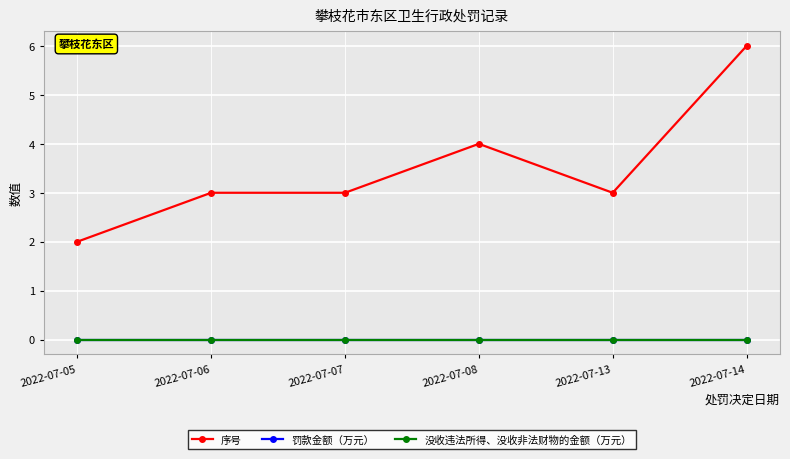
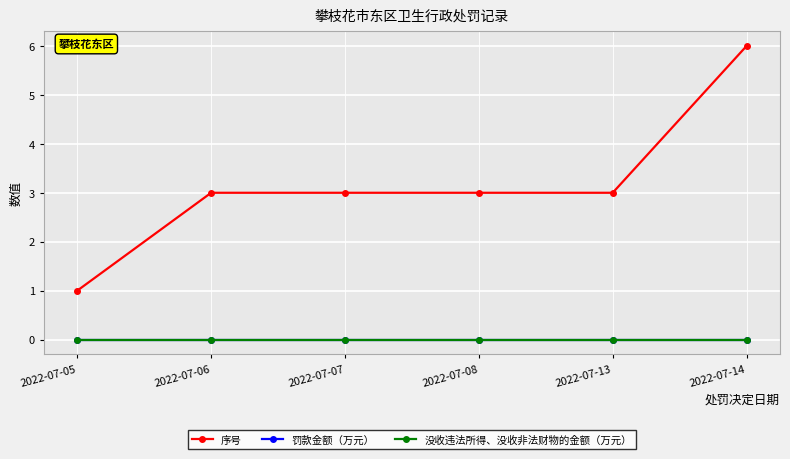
  {
    "序号": {
-     "2022-07-05": 2,
+     "2022-07-05": 1,
      "2022-07-06": 3,
      "2022-07-07": 3,
-     "2022-07-08": 4,
+     "2022-07-08": 3,
      "2022-07-13": 3,
      "2022-07-14": 6
    },
    "没收违法所得、没收非法财物的金额（万元）": {
      "2022-07-05": 0,
      "2022-07-06": 0,
      "2022-07-07": 0,
      "2022-07-08": 0,
      "2022-07-13": 0,
      "2022-07-14": 0
    }
  }
